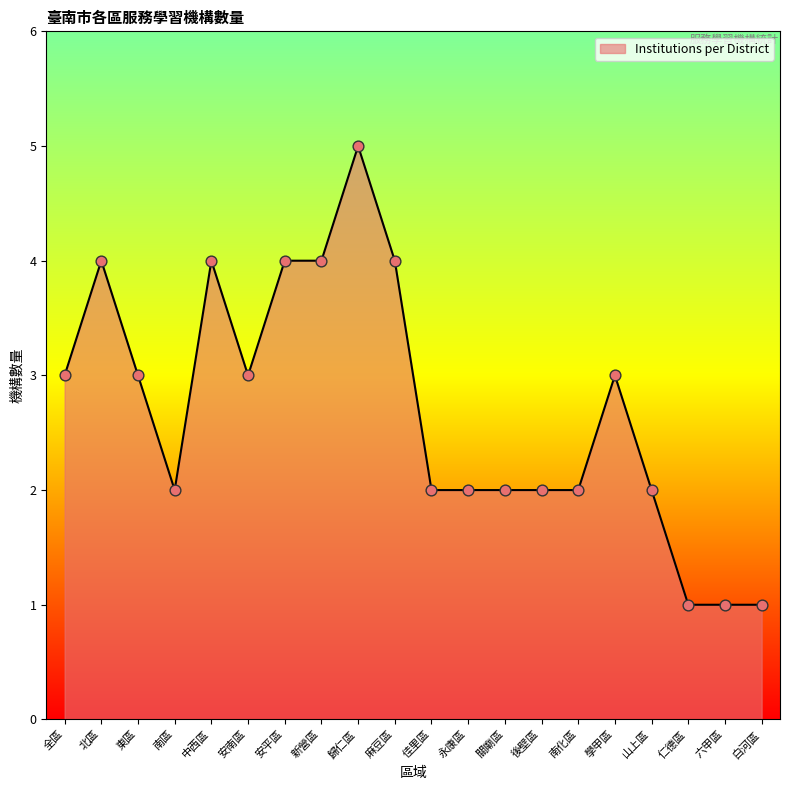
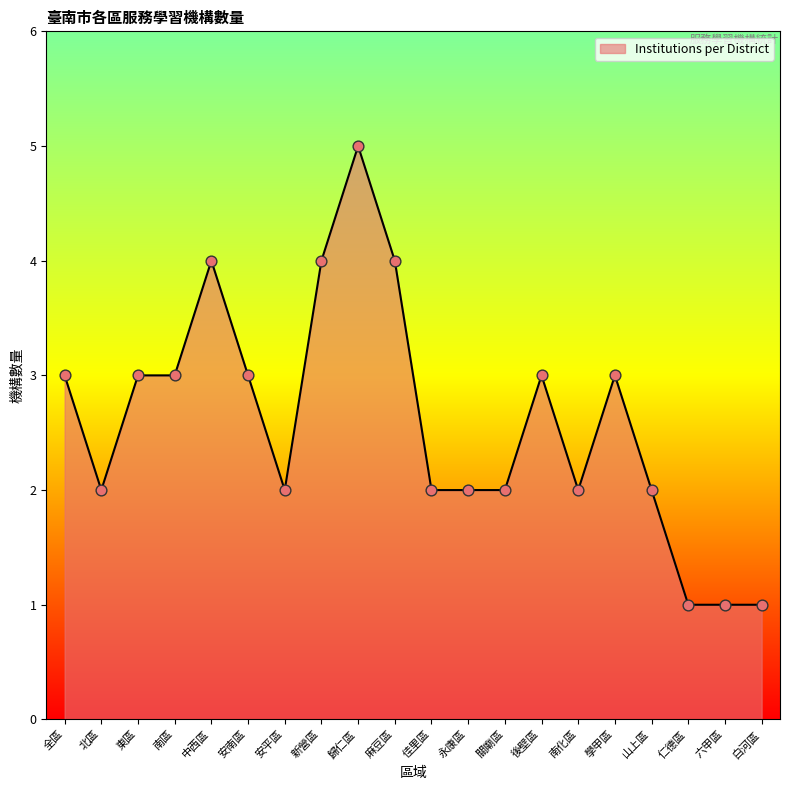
  {
    "全區": 3,
-   "北區": 4,
+   "北區": 2,
    "東區": 3,
-   "南區": 2,
+   "南區": 3,
    "中西區": 4,
    "安南區": 3,
-   "安平區": 4,
+   "安平區": 2,
    "新營區": 4,
    "歸仁區": 5,
    "麻豆區": 4,
    "佳里區": 2,
    "永康區": 2,
    "關廟區": 2,
-   "後壁區": 2,
+   "後壁區": 3,
    "南化區": 2,
    "學甲區": 3,
    "山上區": 2,
    "仁德區": 1,
    "六甲區": 1,
    "白河區": 1
  }
